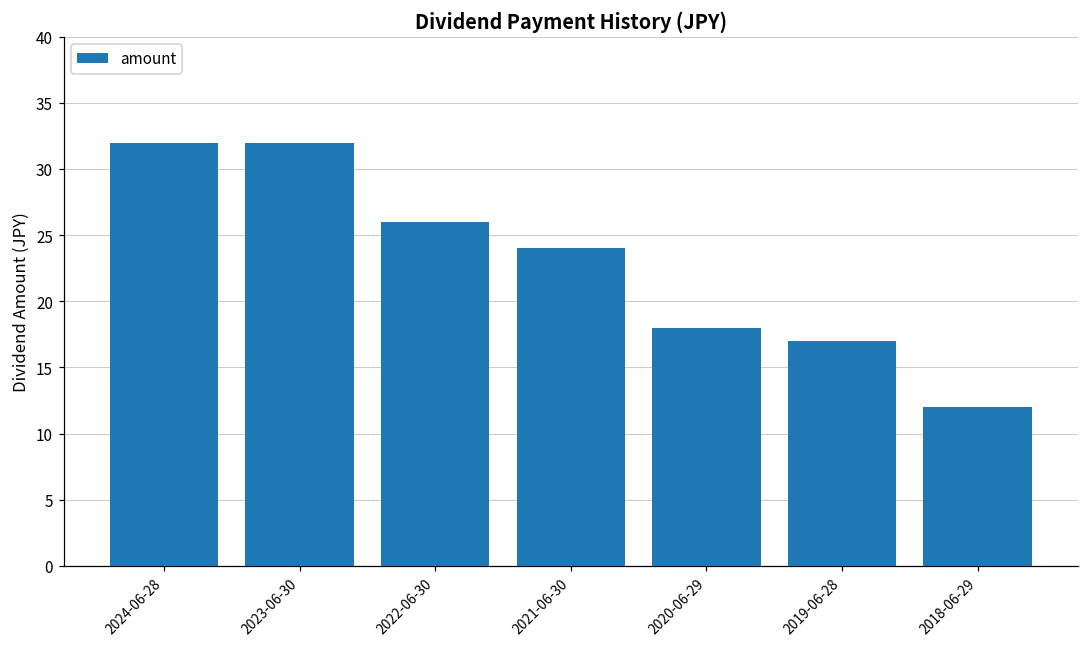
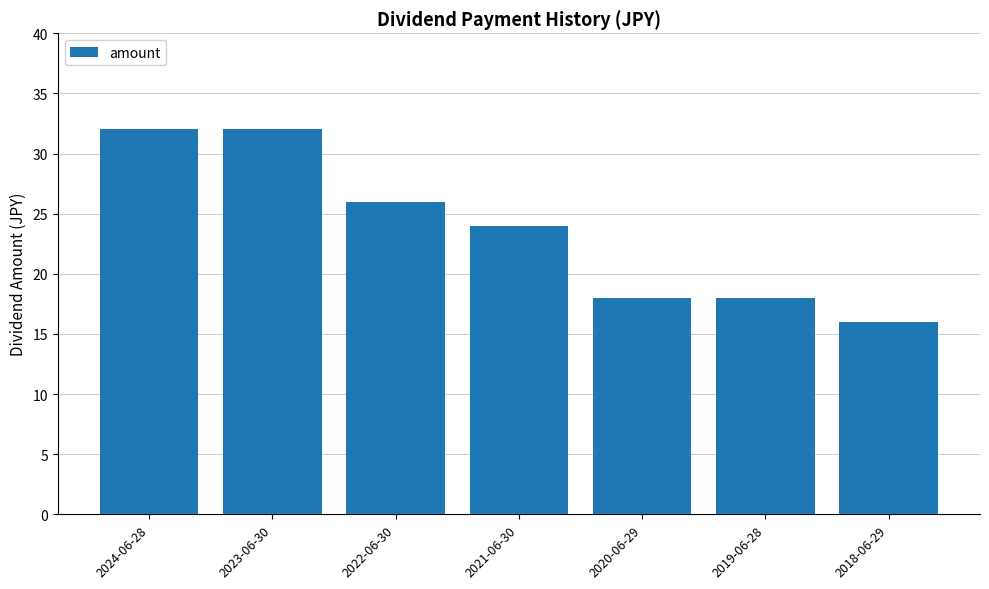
  {
    "2024-06-28": 32,
    "2023-06-30": 32,
    "2022-06-30": 26,
    "2021-06-30": 24,
    "2020-06-29": 18,
-   "2019-06-28": 17,
-   "2018-06-29": 12
+   "2019-06-28": 18,
+   "2018-06-29": 16
  }
